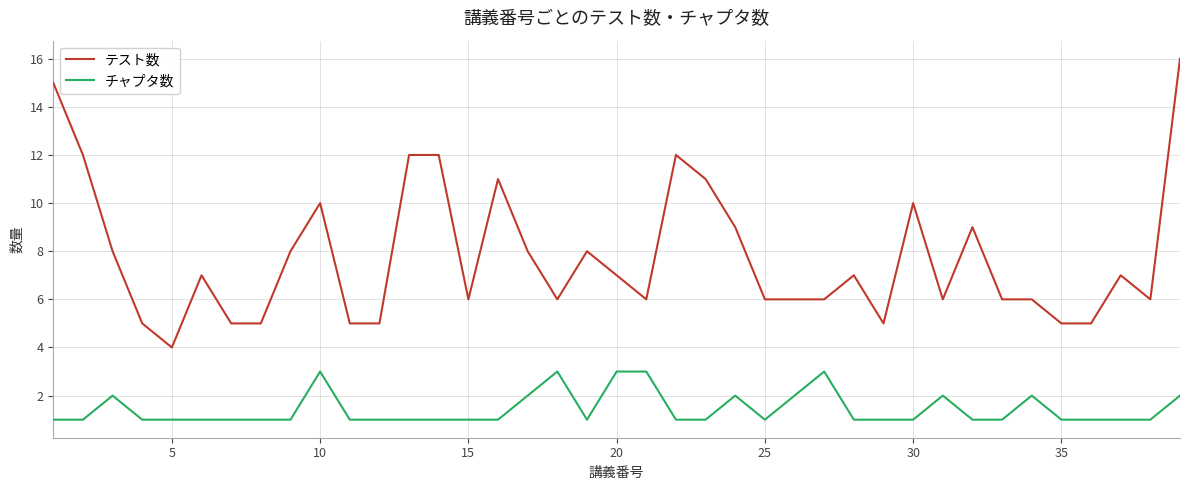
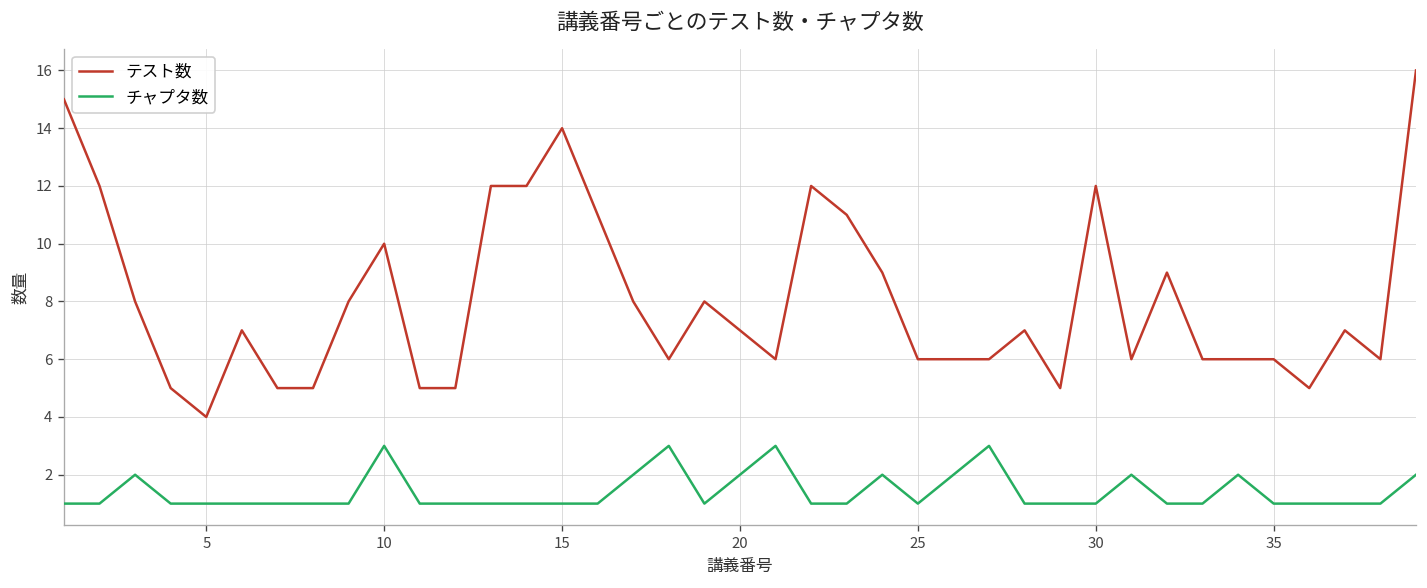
  {
    "テスト数": {
      "5": 4,
      "10": 10,
-     "15": 6,
+     "15": 14,
      "20": 7,
      "25": 6,
-     "30": 10,
-     "35": 5
+     "30": 12,
+     "35": 6
    },
    "チャプタ数": {
      "5": 1,
      "10": 3,
      "15": 1,
-     "20": 3,
+     "20": 2,
      "25": 1,
      "30": 1,
      "35": 1
    }
  }
